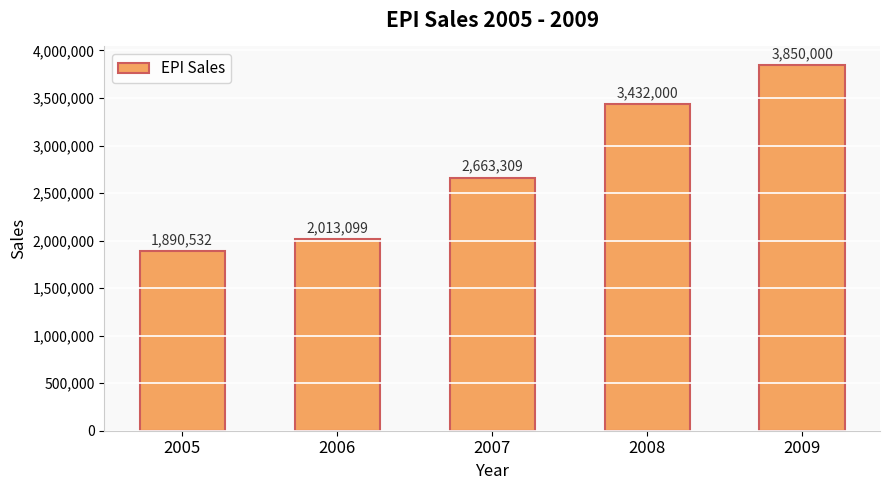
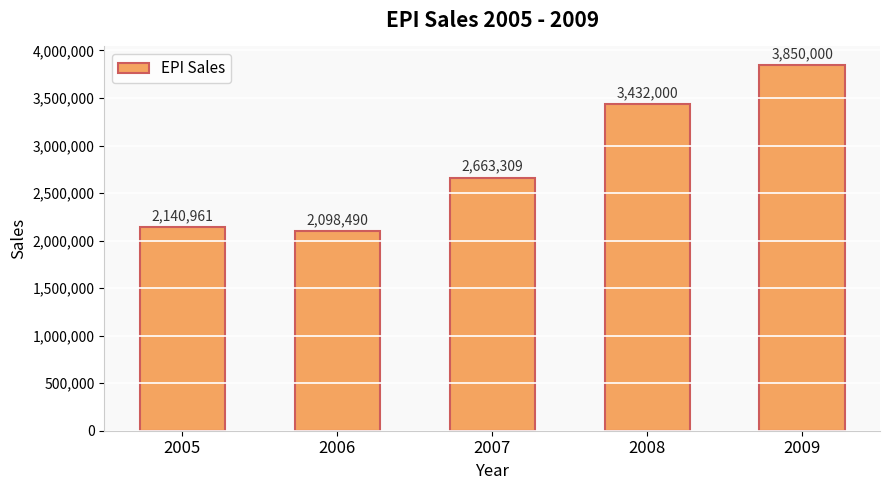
  {
-   "2005": "1,890,532",
-   "2006": "2,013,099",
+   "2005": "2,140,961",
+   "2006": "2,098,490",
    "2007": "2,663,309",
    "2008": "3,432,000",
    "2009": "3,850,000"
  }
